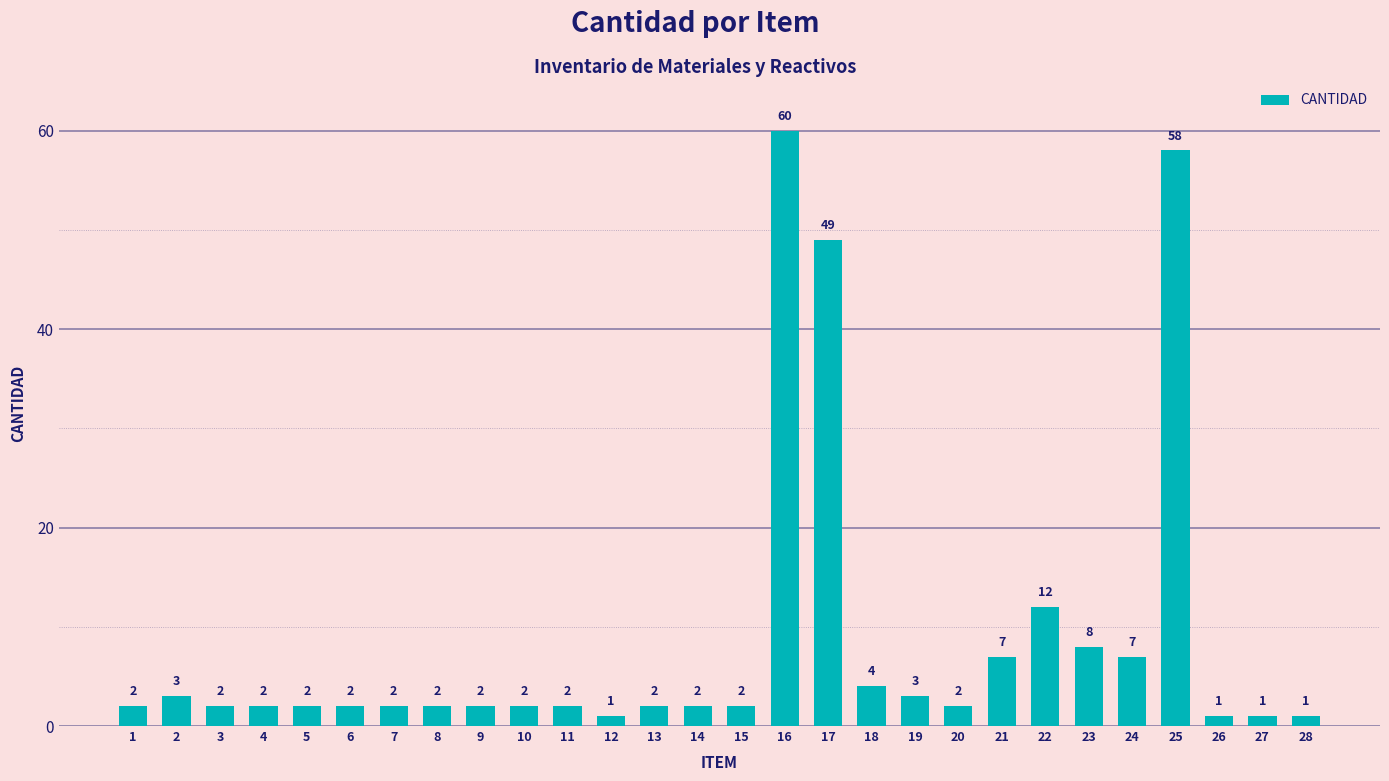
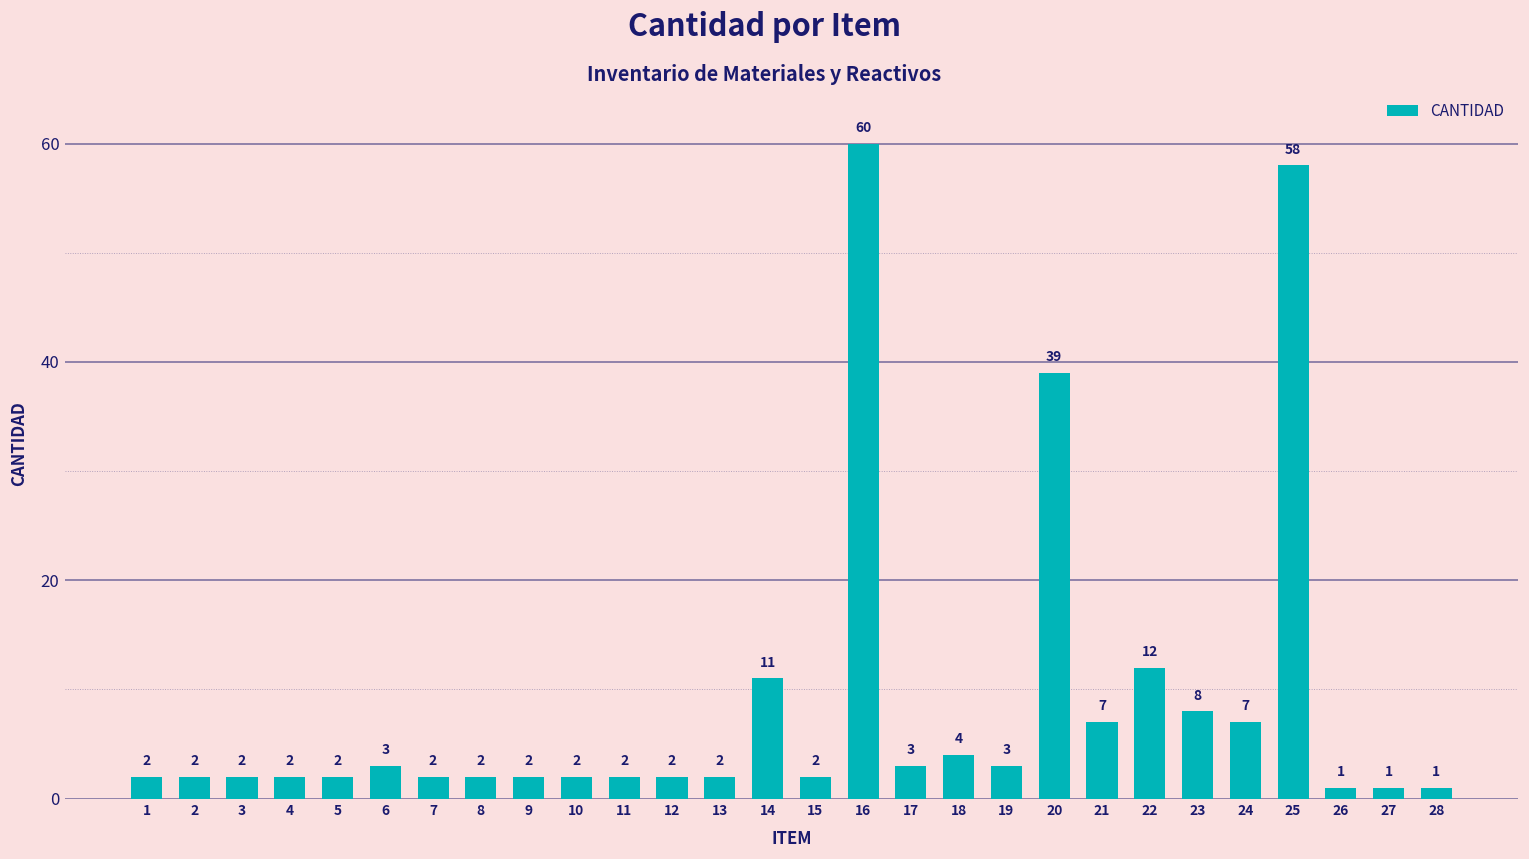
  {
    "1": 2,
-   "2": 3,
+   "2": 2,
    "3": 2,
    "4": 2,
    "5": 2,
-   "6": 2,
+   "6": 3,
    "7": 2,
    "8": 2,
    "9": 2,
    "10": 2,
    "11": 2,
-   "12": 1,
+   "12": 2,
    "13": 2,
-   "14": 2,
+   "14": 11,
    "15": 2,
    "16": 60,
-   "17": 49,
+   "17": 3,
    "18": 4,
    "19": 3,
-   "20": 2,
+   "20": 39,
    "21": 7,
    "22": 12,
    "23": 8,
    "24": 7,
    "25": 58,
    "26": 1,
    "27": 1,
    "28": 1
  }
